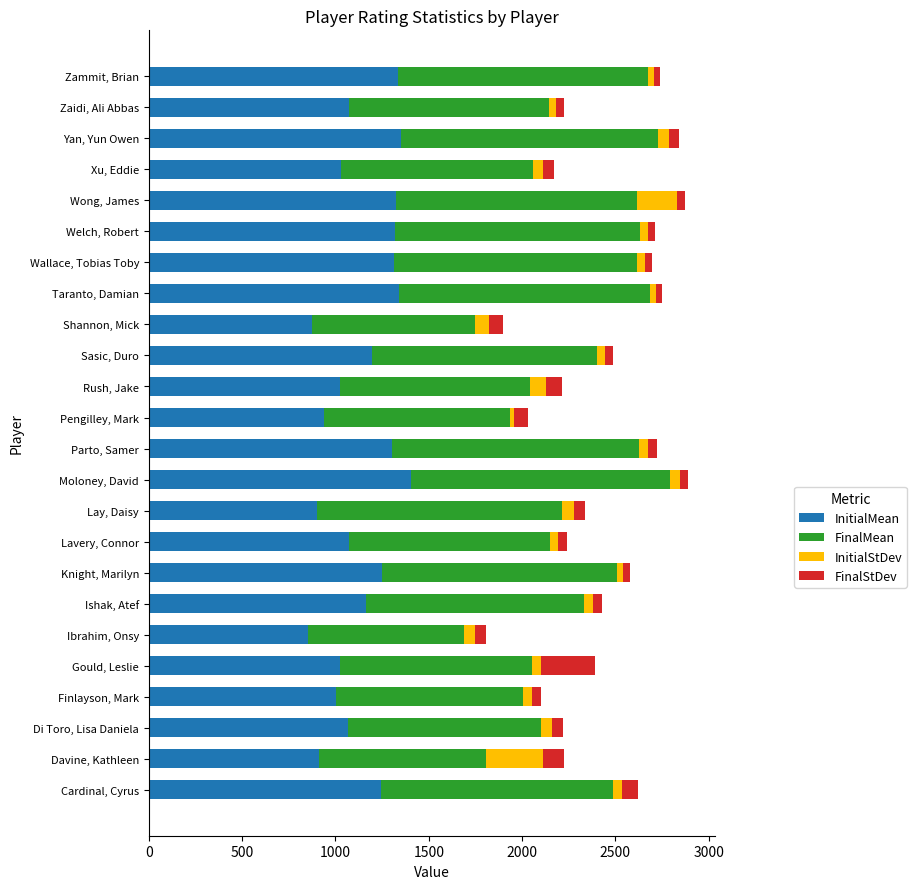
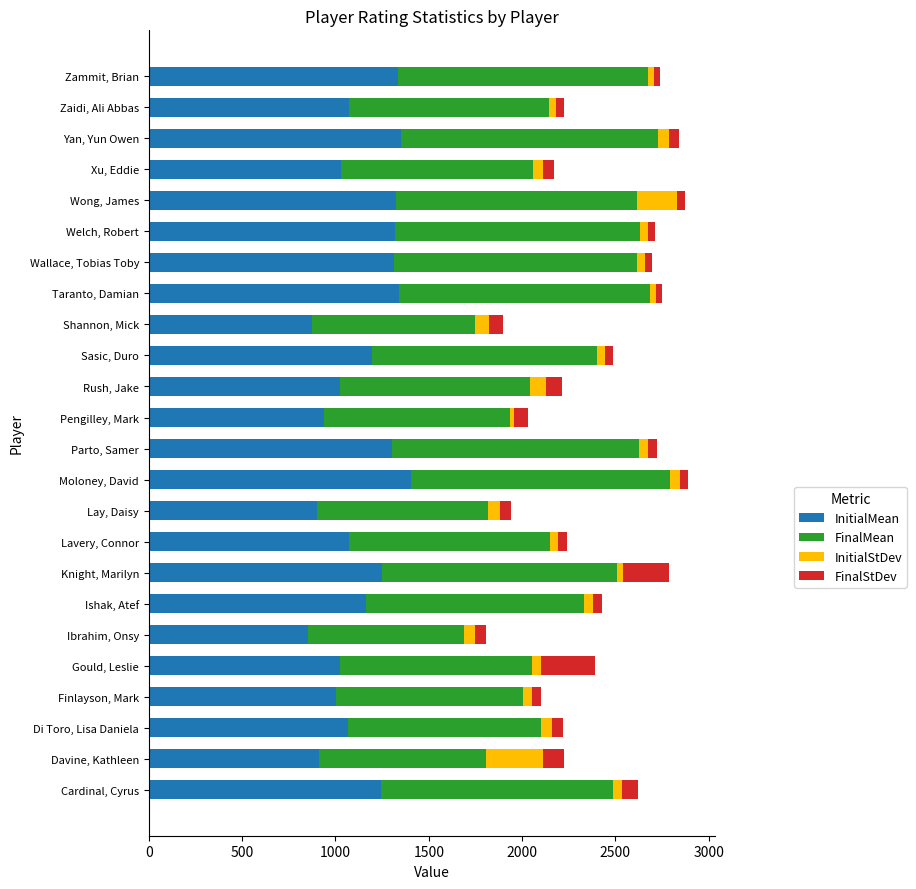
  {
    "InitialMean": {
      "Zammit, Brian": 1330,
      "Zaidi, Ali Abbas": 1070,
      "Yan, Yun Owen": 1350,
      "Xu, Eddie": 1030,
      "Wong, James": 1320,
      "Welch, Robert": 1320,
      "Wallace, Tobias Toby": 1310,
      "Taranto, Damian": 1340,
      "Shannon, Mick": 880,
      "Sasic, Duro": 1200,
      "Rush, Jake": 1020,
      "Pengilley, Mark": 940,
      "Parto, Samer": 1310,
      "Moloney, David": 1410,
      "Lay, Daisy": 900,
      "Lavery, Connor": 1070,
      "Knight, Marilyn": 1250,
      "Ishak, Atef": 1170,
      "Ibrahim, Onsy": 850,
      "Gould, Leslie": 1030,
      "Finlayson, Mark": 1000,
      "Di Toro, Lisa Daniela": 1070,
      "Davine, Kathleen": 910,
      "Cardinal, Cyrus": 1240
    },
    "FinalMean": {
      "Zammit, Brian": 1340,
      "Zaidi, Ali Abbas": 1070,
      "Yan, Yun Owen": 1380,
      "Xu, Eddie": 1030,
      "Wong, James": 1290,
      "Welch, Robert": 1310,
      "Wallace, Tobias Toby": 1300,
      "Taranto, Damian": 1350,
      "Shannon, Mick": 880,
      "Sasic, Duro": 1210,
      "Rush, Jake": 1020,
      "Pengilley, Mark": 1000,
      "Parto, Samer": 1320,
      "Moloney, David": 1390,
-     "Lay, Daisy": 1310,
+     "Lay, Daisy": 920,
      "Lavery, Connor": 1070,
      "Knight, Marilyn": 1250,
      "Ishak, Atef": 1160,
      "Ibrahim, Onsy": 840,
      "Gould, Leslie": 1030,
      "Finlayson, Mark": 1000,
      "Di Toro, Lisa Daniela": 1030,
      "Davine, Kathleen": 890,
      "Cardinal, Cyrus": 1250
    },
    "InitialStDev": {
      "Zammit, Brian": 30,
      "Zaidi, Ali Abbas": 40,
      "Yan, Yun Owen": 60,
      "Xu, Eddie": 60,
      "Wong, James": 220,
      "Welch, Robert": 40,
      "Wallace, Tobias Toby": 40,
      "Taranto, Damian": 30,
      "Shannon, Mick": 70,
      "Sasic, Duro": 40,
      "Rush, Jake": 90,
      "Pengilley, Mark": 20,
      "Parto, Samer": 50,
      "Moloney, David": 50,
      "Lay, Daisy": 60,
      "Lavery, Connor": 50,
      "Knight, Marilyn": 40,
      "Ishak, Atef": 50,
      "Ibrahim, Onsy": 60,
      "Gould, Leslie": 50,
      "Finlayson, Mark": 50,
      "Di Toro, Lisa Daniela": 60,
      "Davine, Kathleen": 310,
      "Cardinal, Cyrus": 50
    },
    "FinalStDev": {
      "Zammit, Brian": 30,
      "Zaidi, Ali Abbas": 40,
      "Yan, Yun Owen": 60,
      "Xu, Eddie": 60,
      "Wong, James": 40,
      "Welch, Robert": 40,
      "Wallace, Tobias Toby": 40,
      "Taranto, Damian": 30,
      "Shannon, Mick": 70,
      "Sasic, Duro": 40,
      "Rush, Jake": 90,
      "Pengilley, Mark": 70,
      "Parto, Samer": 50,
      "Moloney, David": 40,
      "Lay, Daisy": 60,
      "Lavery, Connor": 50,
-     "Knight, Marilyn": 40,
+     "Knight, Marilyn": 250,
      "Ishak, Atef": 50,
      "Ibrahim, Onsy": 60,
      "Gould, Leslie": 290,
      "Finlayson, Mark": 50,
      "Di Toro, Lisa Daniela": 60,
      "Davine, Kathleen": 110,
      "Cardinal, Cyrus": 90
    }
  }
